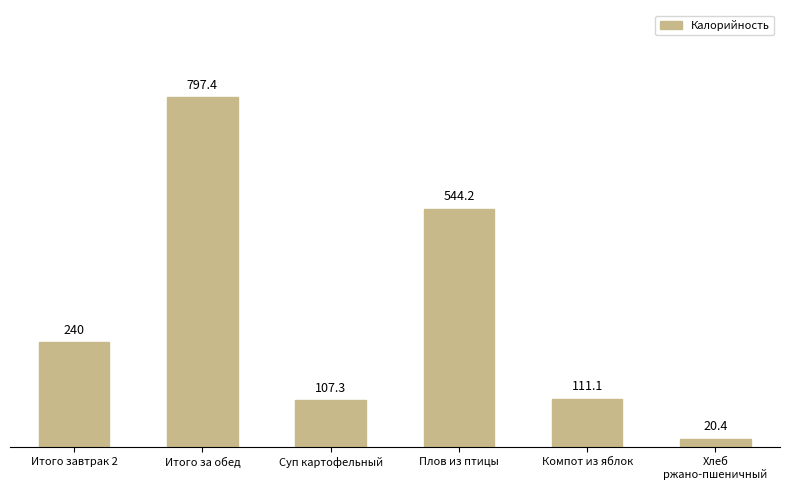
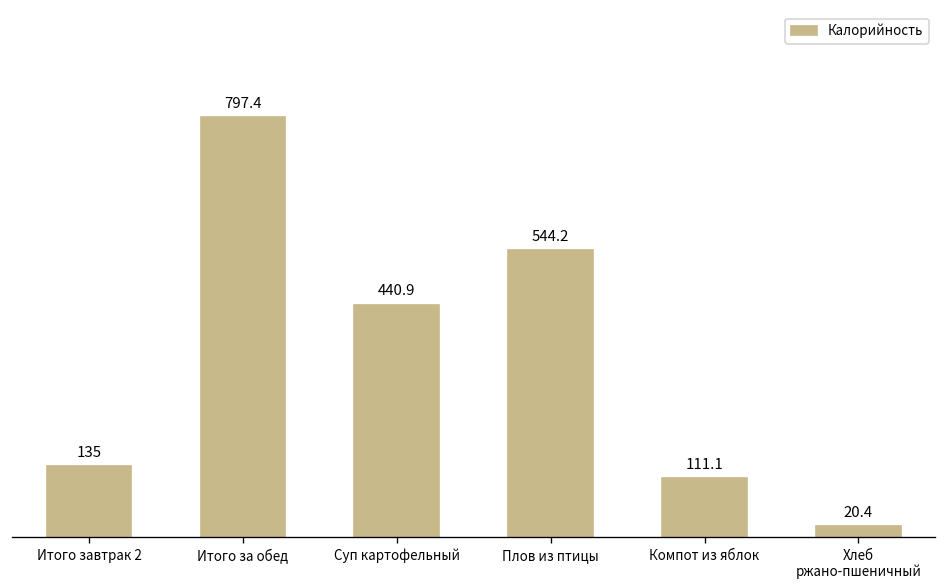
  {
-   "Итого завтрак 2": 240,
+   "Итого завтрак 2": 135,
    "Итого за обед": 797.4,
-   "Суп картофельный": 107.3,
+   "Суп картофельный": 440.9,
    "Плов из птицы": 544.2,
    "Компот из яблок": 111.1,
    "Хлеб ржано-пшеничный": 20.4
  }
